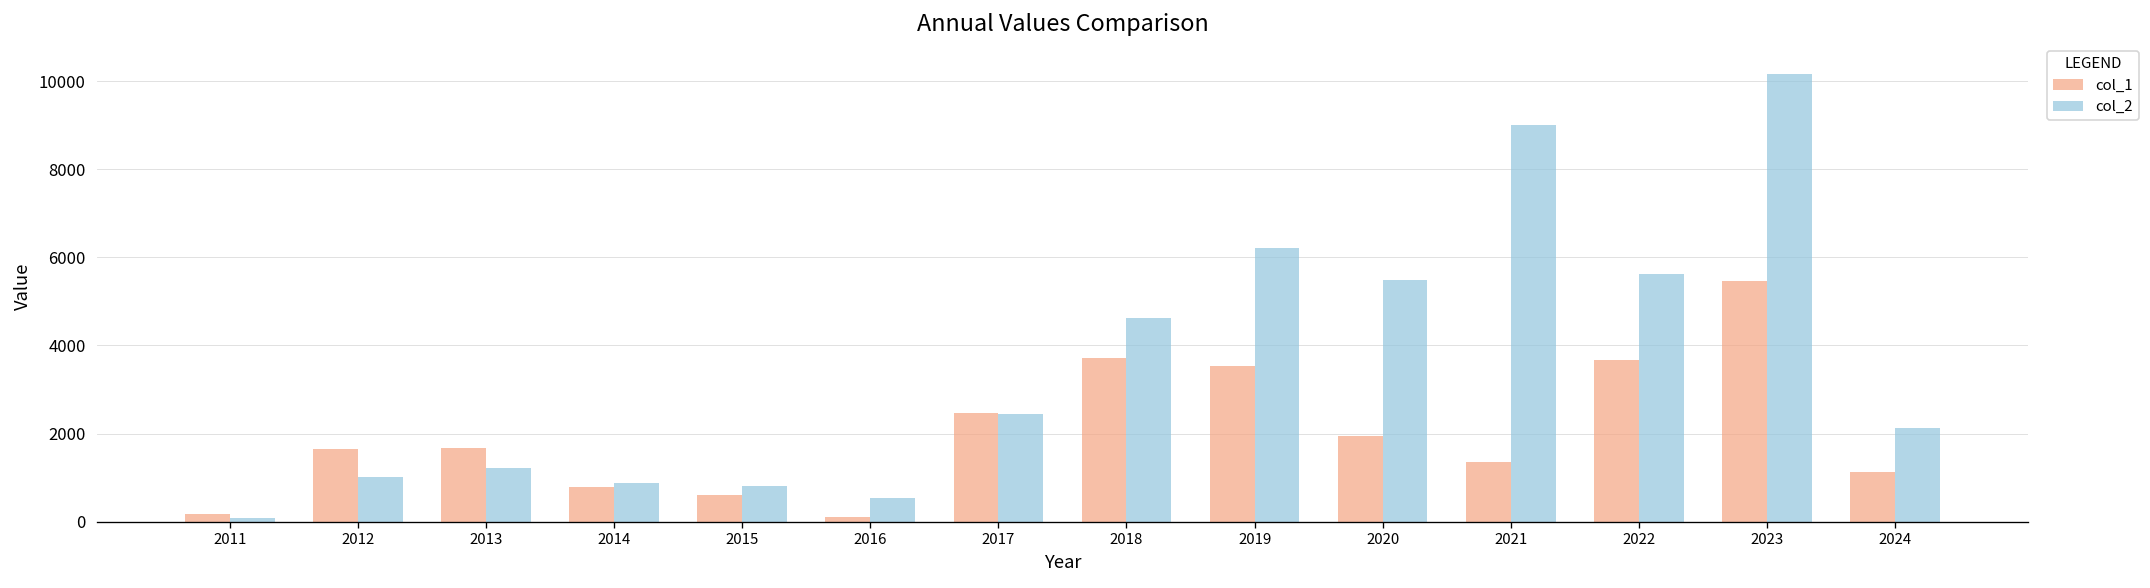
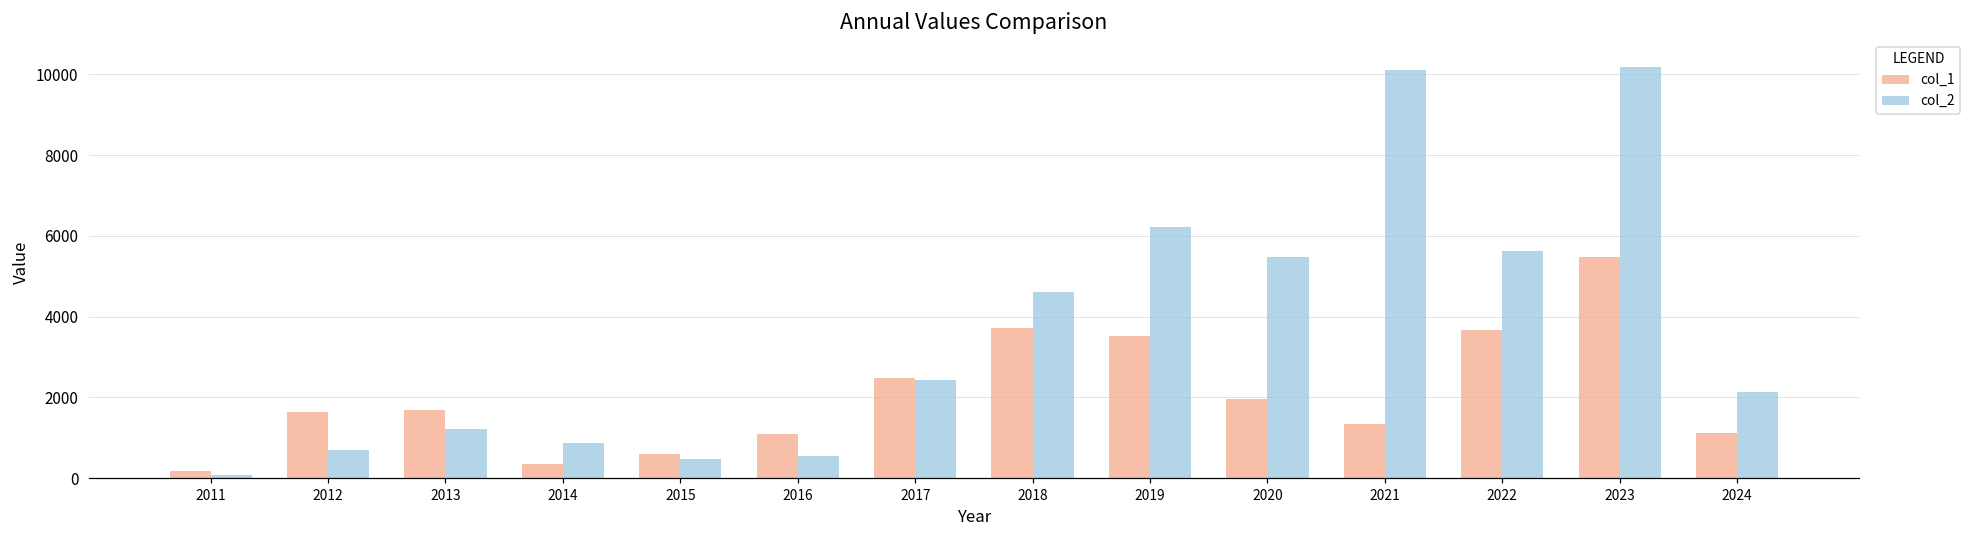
  {
    "col_1": {
      "2011": 200,
      "2012": 1700,
      "2013": 1700,
-     "2014": 800,
+     "2014": 300,
      "2015": 600,
-     "2016": 100,
+     "2016": 1100,
      "2017": 2500,
      "2018": 3700,
      "2019": 3500,
      "2020": 2000,
      "2021": 1400,
      "2022": 3700,
      "2023": 5500,
      "2024": 1100
    },
    "col_2": {
      "2011": 100,
-     "2012": 1000,
+     "2012": 700,
      "2013": 1200,
      "2014": 900,
-     "2015": 800,
+     "2015": 500,
      "2016": 500,
      "2017": 2400,
      "2018": 4600,
      "2019": 6200,
      "2020": 5500,
-     "2021": 9000,
+     "2021": 10100,
      "2022": 5600,
      "2023": 10200,
      "2024": 2100
    }
  }
